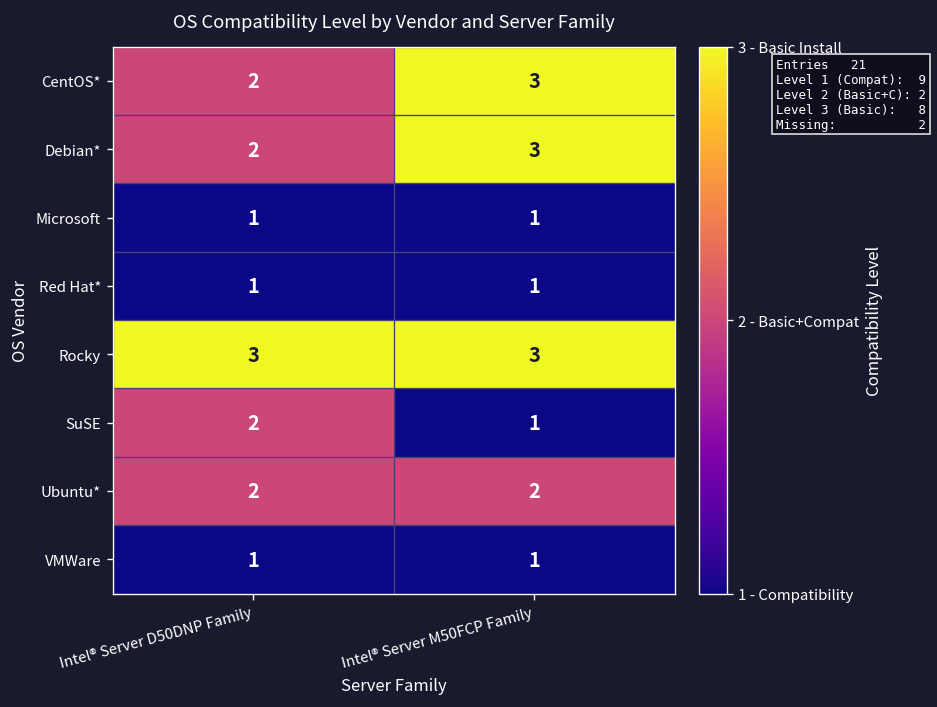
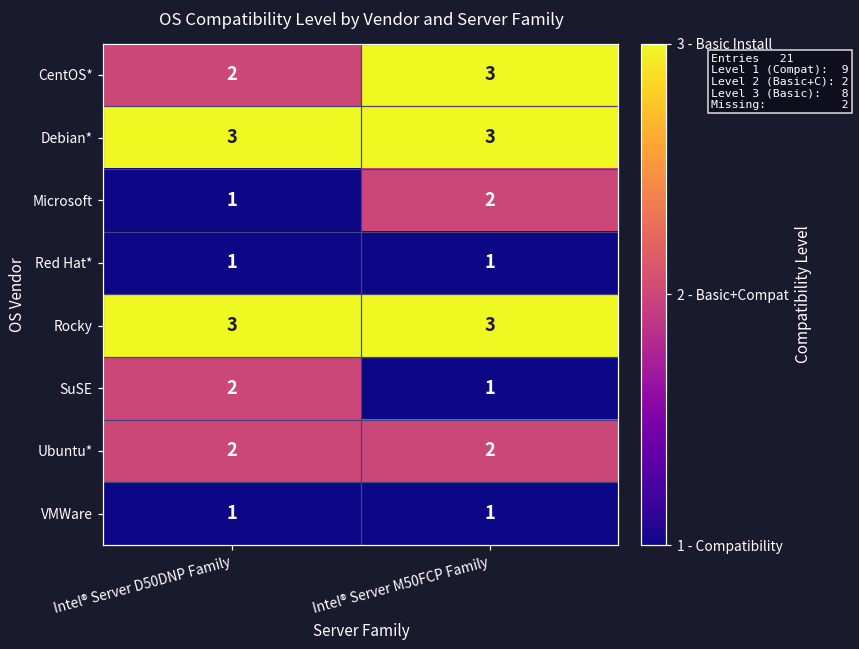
  {
    "CentOS*": {
      "Intel® Server D50DNP Family": 2,
      "Intel® Server M50FCP Family": 3
    },
    "Debian*": {
-     "Intel® Server D50DNP Family": 2,
+     "Intel® Server D50DNP Family": 3,
      "Intel® Server M50FCP Family": 3
    },
    "Microsoft": {
      "Intel® Server D50DNP Family": 1,
-     "Intel® Server M50FCP Family": 1
+     "Intel® Server M50FCP Family": 2
    },
    "Red Hat*": {
      "Intel® Server D50DNP Family": 1,
      "Intel® Server M50FCP Family": 1
    },
    "Rocky": {
      "Intel® Server D50DNP Family": 3,
      "Intel® Server M50FCP Family": 3
    },
    "SuSE": {
      "Intel® Server D50DNP Family": 2,
      "Intel® Server M50FCP Family": 1
    },
    "Ubuntu*": {
      "Intel® Server D50DNP Family": 2,
      "Intel® Server M50FCP Family": 2
    },
    "VMWare": {
      "Intel® Server D50DNP Family": 1,
      "Intel® Server M50FCP Family": 1
    }
  }
